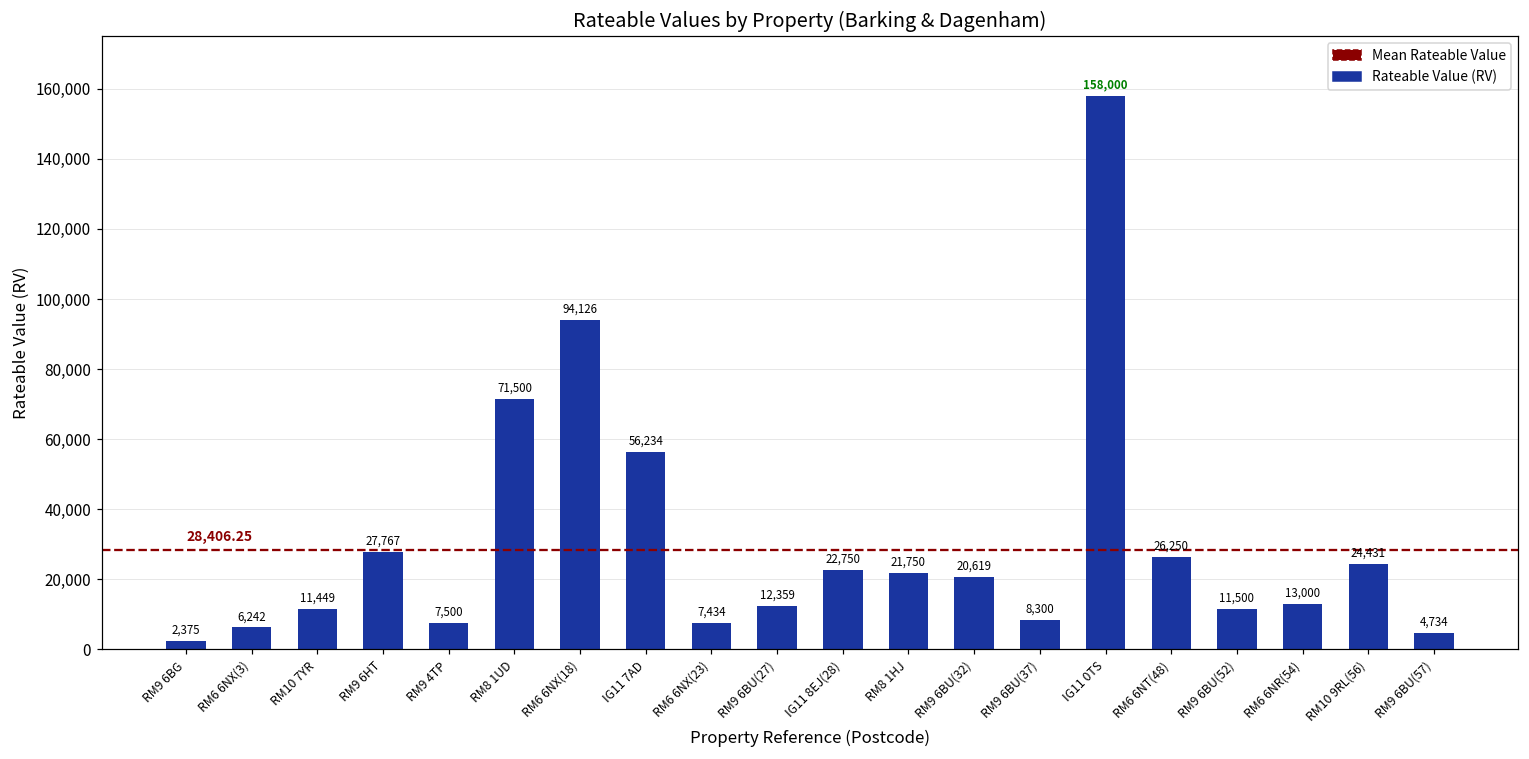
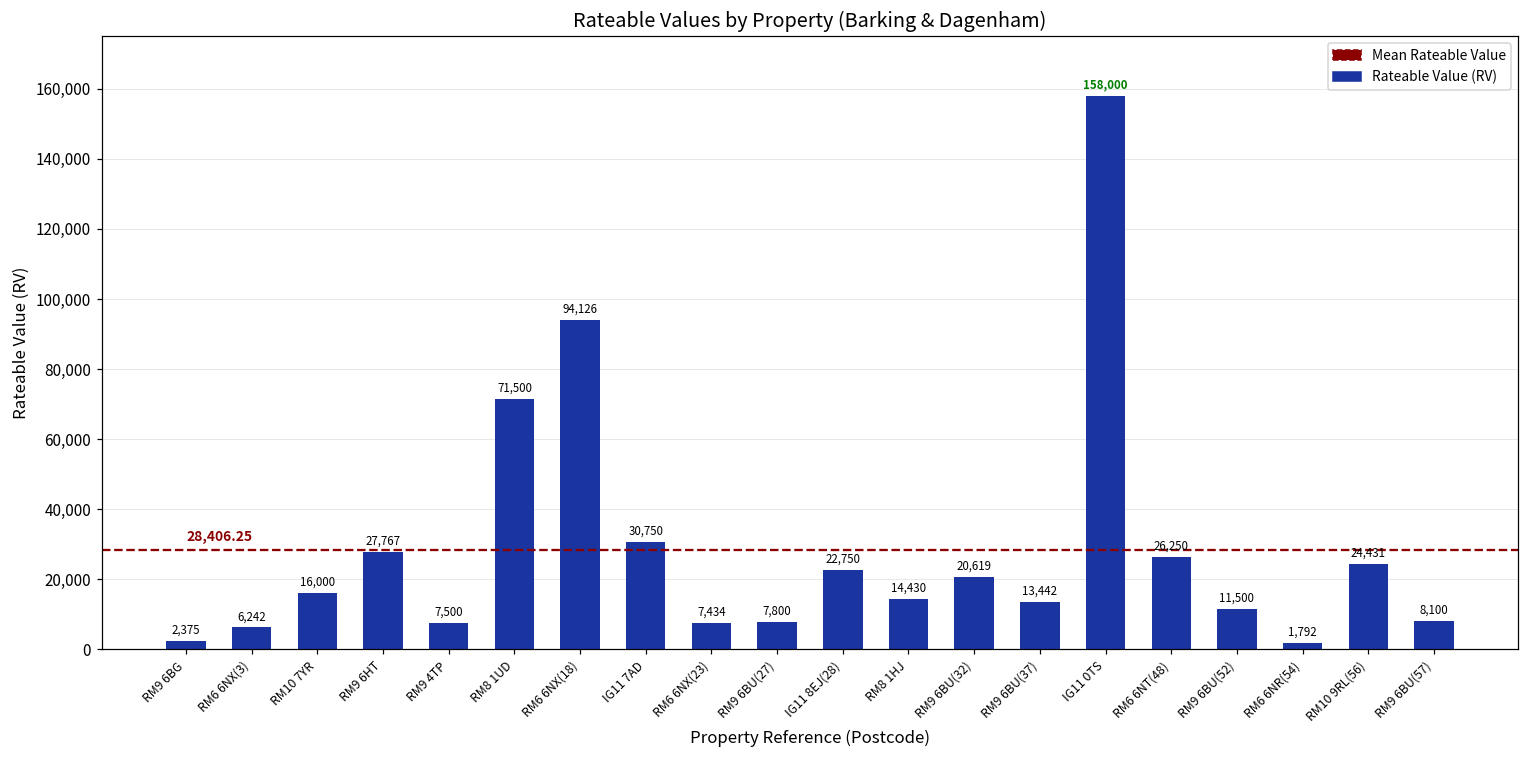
  {
    "RM9 6BG": "2,375",
    "RM6 6NX(3)": "6,242",
-   "RM10 7YR": "11,449",
+   "RM10 7YR": "16,000",
    "RM9 6HT": "27,767",
    "RM9 4TP": "7,500",
    "RM8 1UD": "71,500",
    "RM6 6NX(18)": "94,126",
-   "IG11 7AD": "56,234",
+   "IG11 7AD": "30,750",
    "RM6 6NX(23)": "7,434",
-   "RM9 6BU(27)": "12,359",
+   "RM9 6BU(27)": "7,800",
    "IG11 8EJ(28)": "22,750",
-   "RM8 1HJ": "21,750",
+   "RM8 1HJ": "14,430",
    "RM9 6BU(32)": "20,619",
-   "RM9 6BU(37)": "8,300",
+   "RM9 6BU(37)": "13,442",
    "IG11 0TS": "158,000",
    "RM6 6NT(48)": "26,250",
    "RM9 6BU(52)": "11,500",
-   "RM6 6NR(54)": "13,000",
+   "RM6 6NR(54)": "1,792",
    "RM10 9RL(56)": "24,431",
-   "RM9 6BU(57)": "4,734"
+   "RM9 6BU(57)": "8,100"
  }
